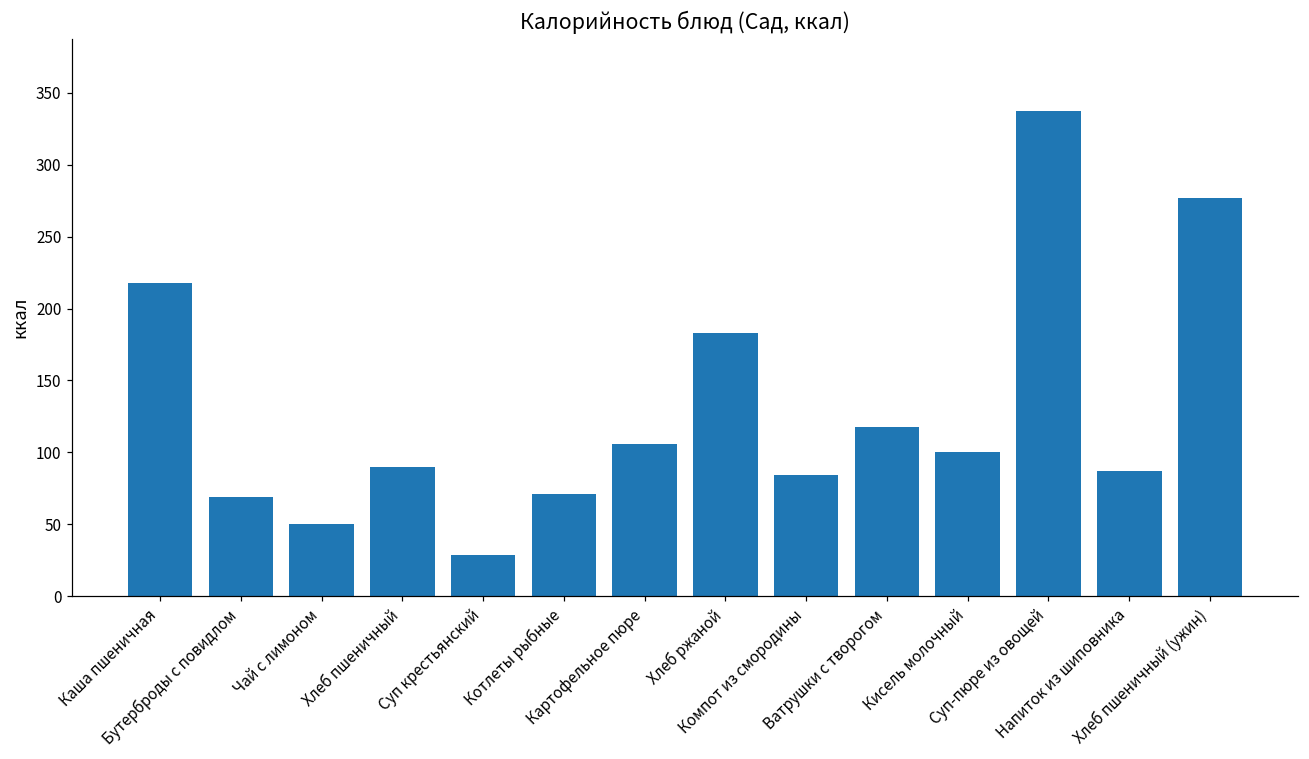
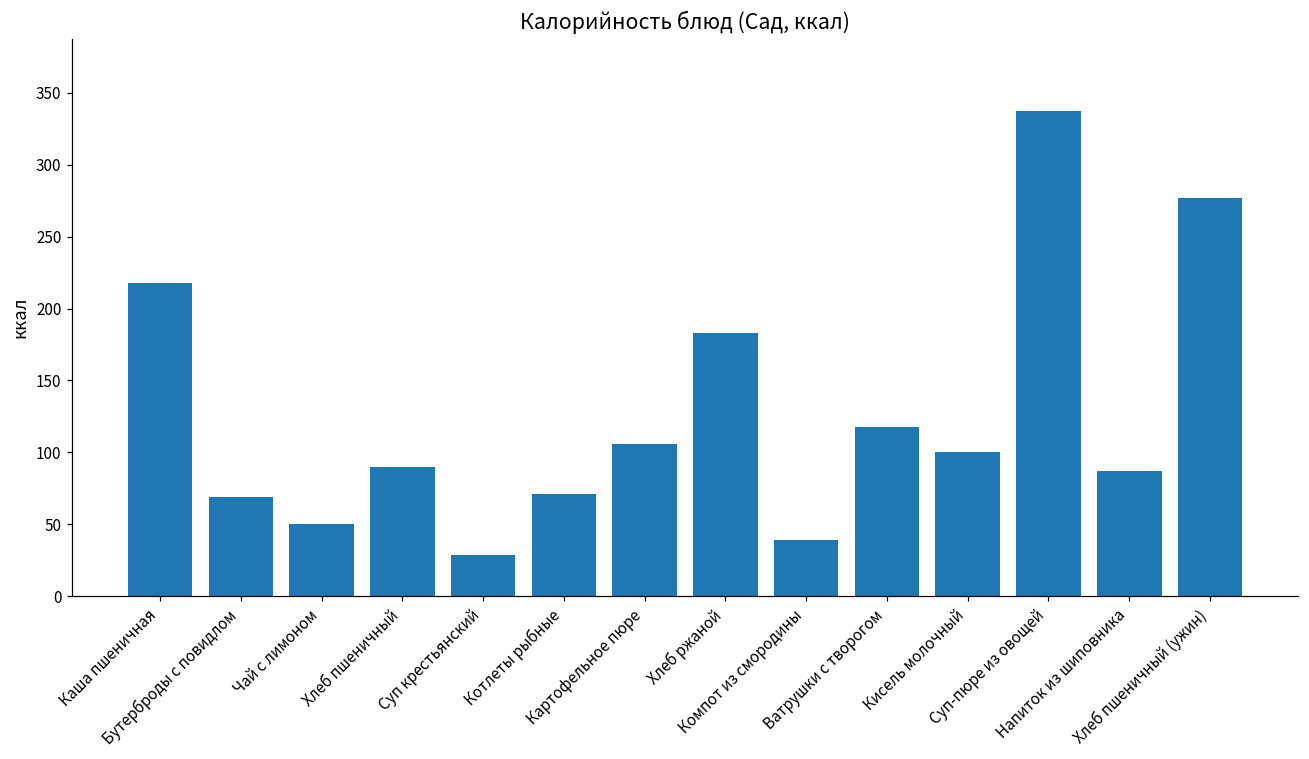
  {
    "Каша пшеничная": 218,
    "Бутерброды с повидлом": 69,
    "Чай с лимоном": 50,
    "Хлеб пшеничный": 90,
    "Суп крестьянский": 29,
    "Котлеты рыбные": 71,
    "Картофельное пюре": 106,
    "Хлеб ржаной": 183,
-   "Компот из смородины": 84,
+   "Компот из смородины": 39,
    "Ватрушки с творогом": 118,
    "Кисель молочный": 100,
    "Суп-пюре из овощей": 337,
    "Напиток из шиповника": 87,
    "Хлеб пшеничный (ужин)": 277
  }
